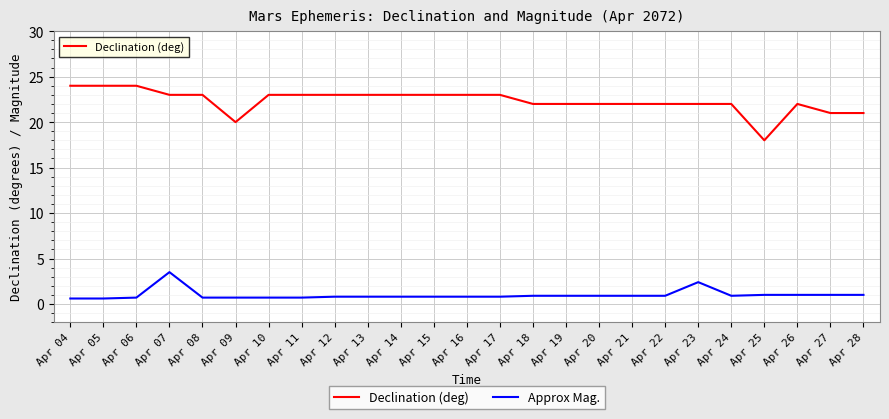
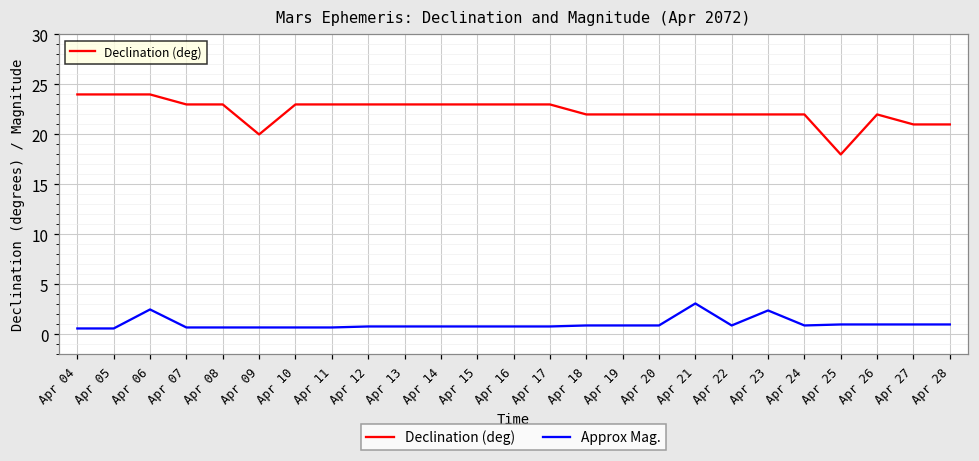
  {
    "Declination (deg)": {
      "Apr 04": 24,
      "Apr 05": 24,
      "Apr 06": 24,
      "Apr 07": 23,
      "Apr 08": 23,
      "Apr 09": 20,
      "Apr 10": 23,
      "Apr 11": 23,
      "Apr 12": 23,
      "Apr 13": 23,
      "Apr 14": 23,
      "Apr 15": 23,
      "Apr 16": 23,
      "Apr 17": 23,
      "Apr 18": 22,
      "Apr 19": 22,
      "Apr 20": 22,
      "Apr 21": 22,
      "Apr 22": 22,
      "Apr 23": 22,
      "Apr 24": 22,
      "Apr 25": 18,
      "Apr 26": 22,
      "Apr 27": 21,
      "Apr 28": 21
    },
    "Approx Mag.": {
      "Apr 04": 1,
      "Apr 05": 1,
-     "Apr 06": 1,
-     "Apr 07": 4,
+     "Apr 06": 3,
+     "Apr 07": 1,
      "Apr 08": 1,
      "Apr 09": 1,
      "Apr 10": 1,
      "Apr 11": 1,
      "Apr 12": 1,
      "Apr 13": 1,
      "Apr 14": 1,
      "Apr 15": 1,
      "Apr 16": 1,
      "Apr 17": 1,
      "Apr 18": 1,
      "Apr 19": 1,
      "Apr 20": 1,
-     "Apr 21": 1,
+     "Apr 21": 3,
      "Apr 22": 1,
      "Apr 23": 2,
      "Apr 24": 1,
      "Apr 25": 1,
      "Apr 26": 1,
      "Apr 27": 1,
      "Apr 28": 1
    }
  }
